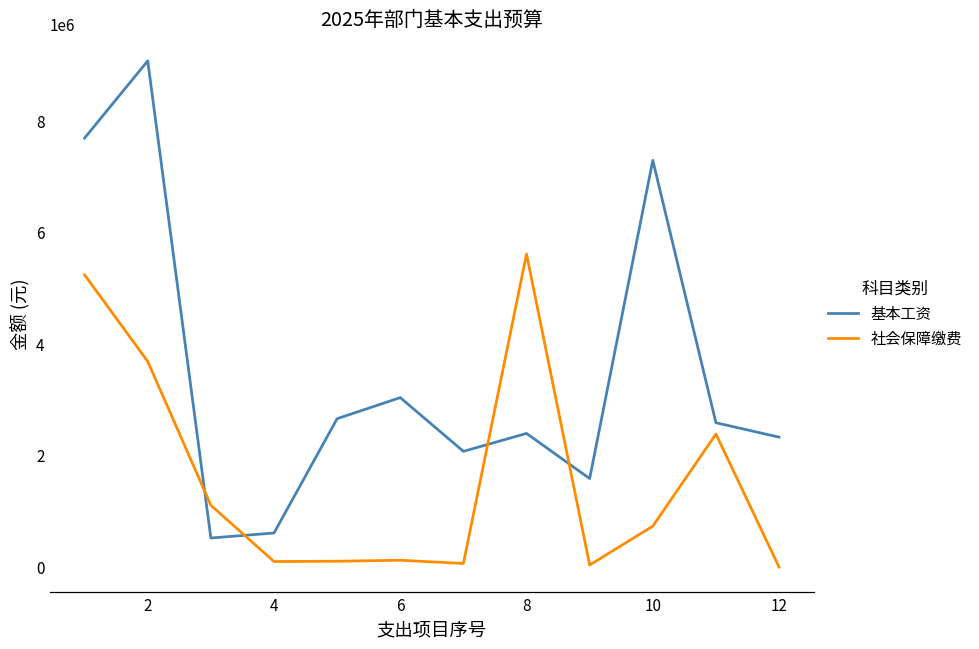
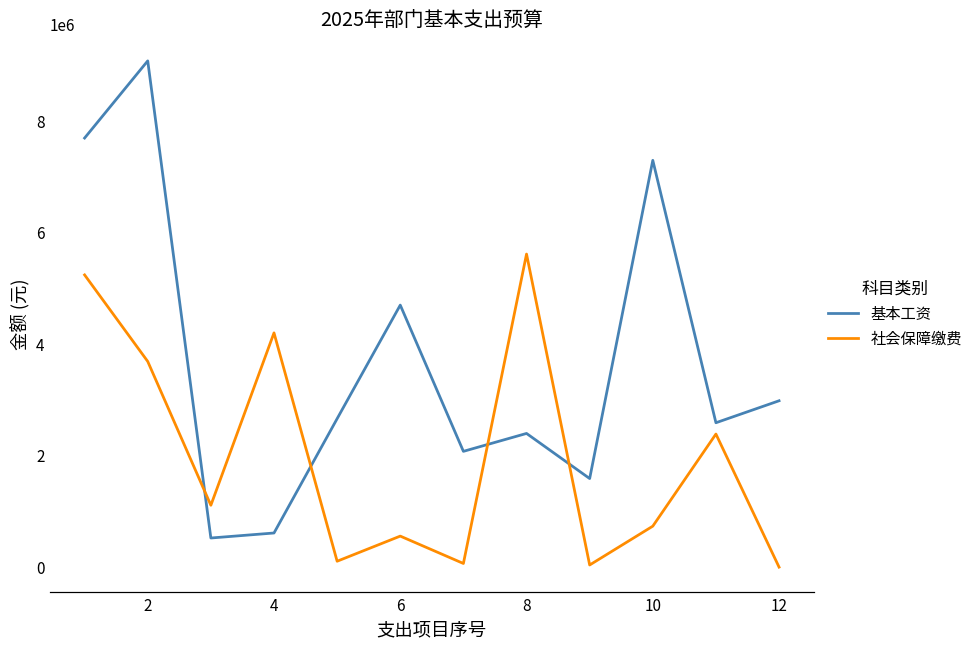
  {
    "基本工资": {
      "2": 9100000,
      "4": 600000,
-     "6": 3000000,
+     "6": 4700000,
      "8": 2400000,
      "10": 7300000,
-     "12": 2300000
+     "12": 3000000
    },
    "社会保障缴费": {
      "2": 3700000,
-     "4": 100000,
-     "6": 100000,
+     "4": 4200000,
+     "6": 600000,
      "8": 5600000,
      "10": 700000,
      "12": 0
    }
  }
